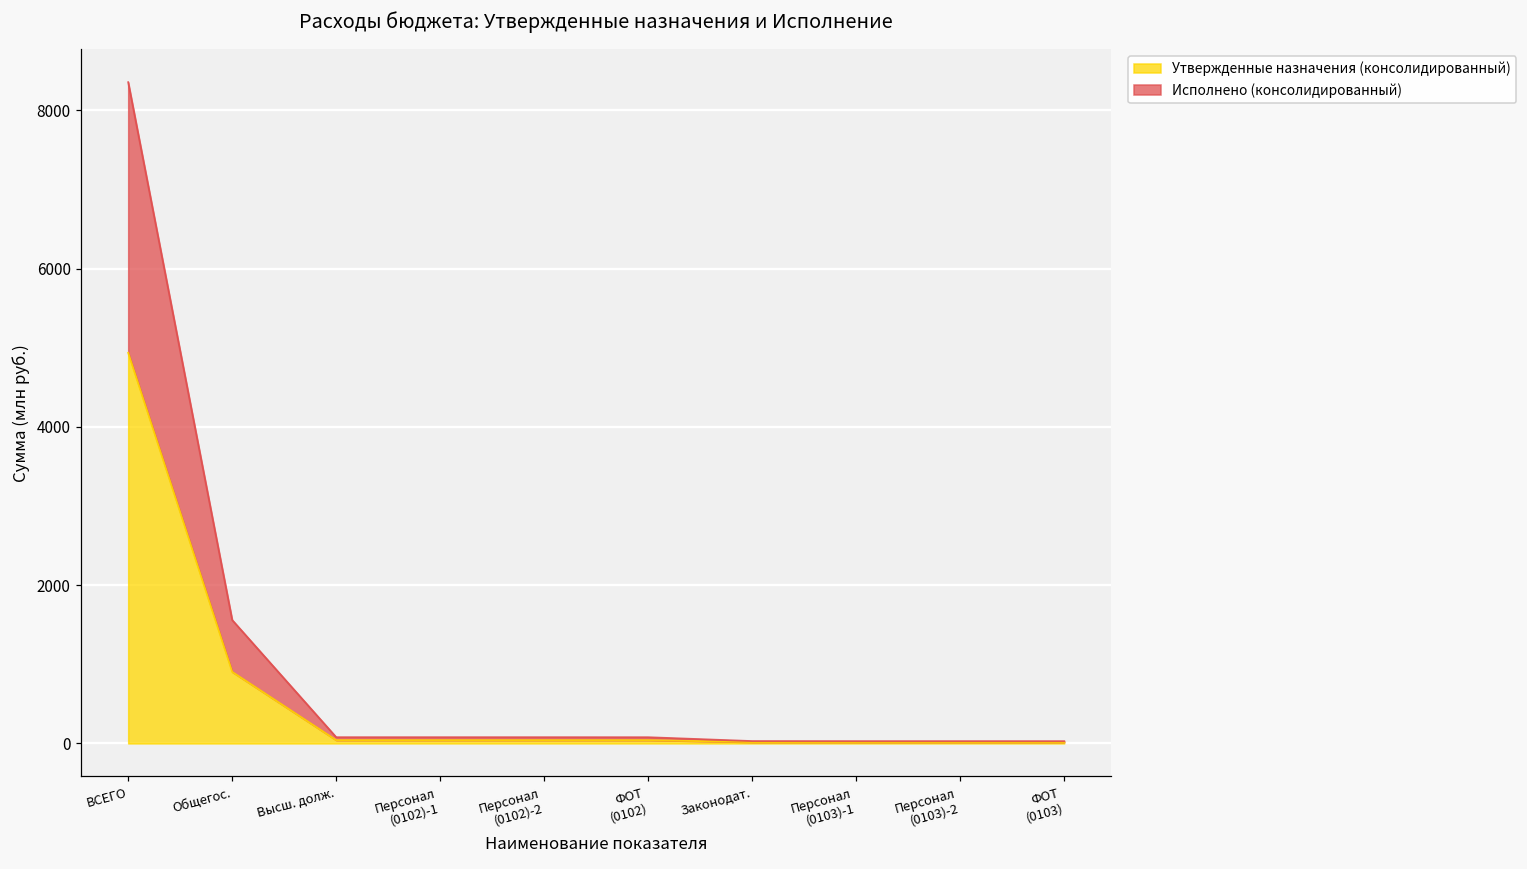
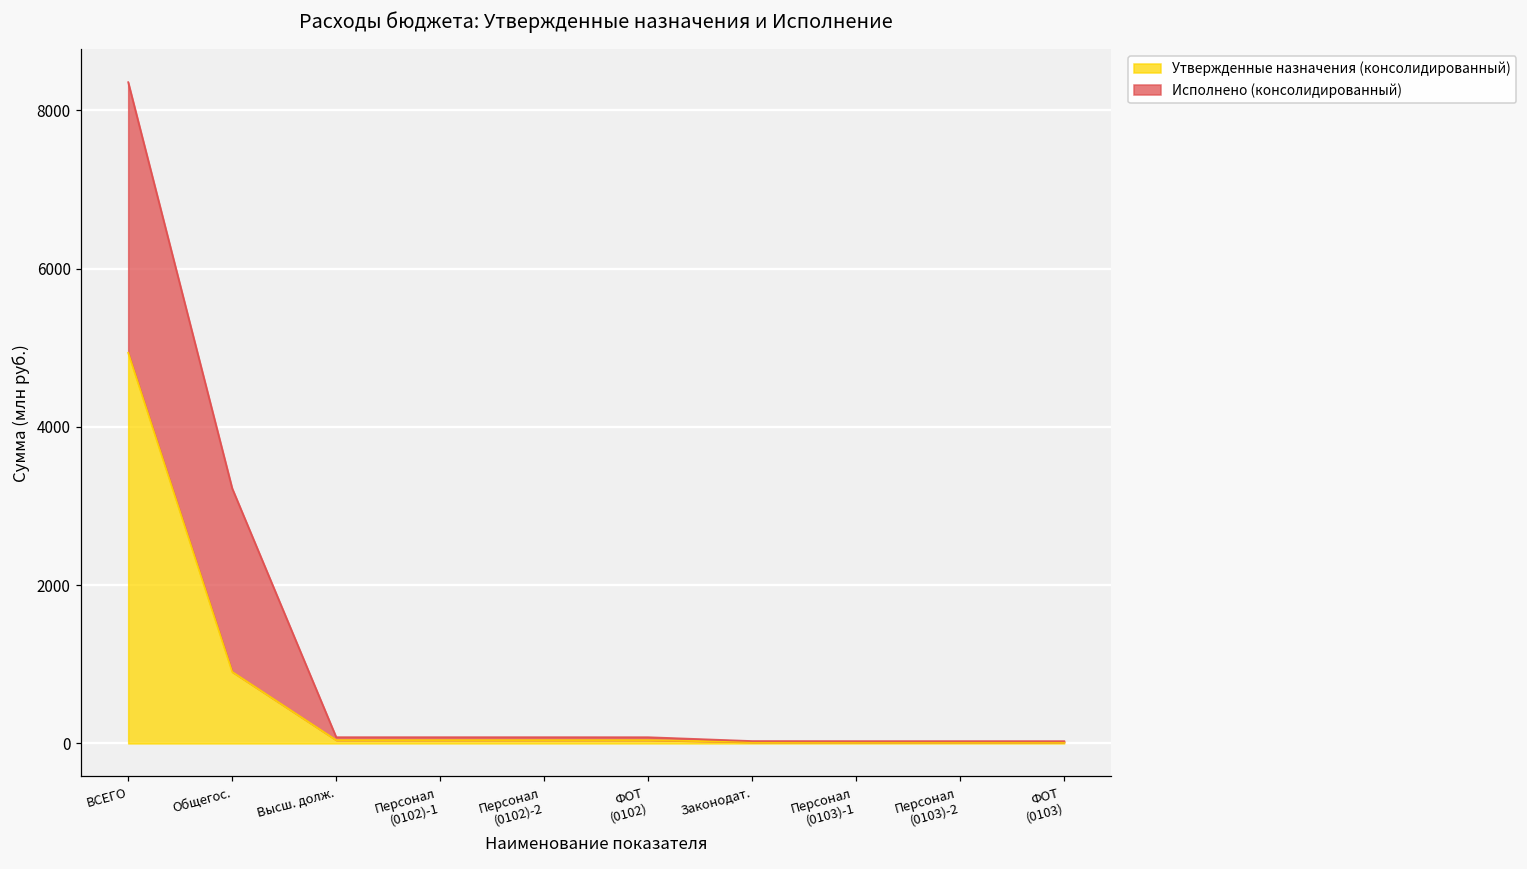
  {
    "Утвержденные назначения (консолидированный)": {
      "ВСЕГО": 4900,
      "Общегос.": 900,
      "Высш. долж.": 0,
      "Персонал (0102)-1": 0,
      "Персонал (0102)-2": 0,
      "ФОТ (0102)": 0
    },
    "Исполнено (консолидированный)": {
      "ВСЕГО": 3400,
-     "Общегос.": 700,
+     "Общегос.": 2300,
      "Высш. долж.": 0,
      "Персонал (0102)-1": 0,
      "Персонал (0102)-2": 0,
      "ФОТ (0102)": 0
    }
  }
